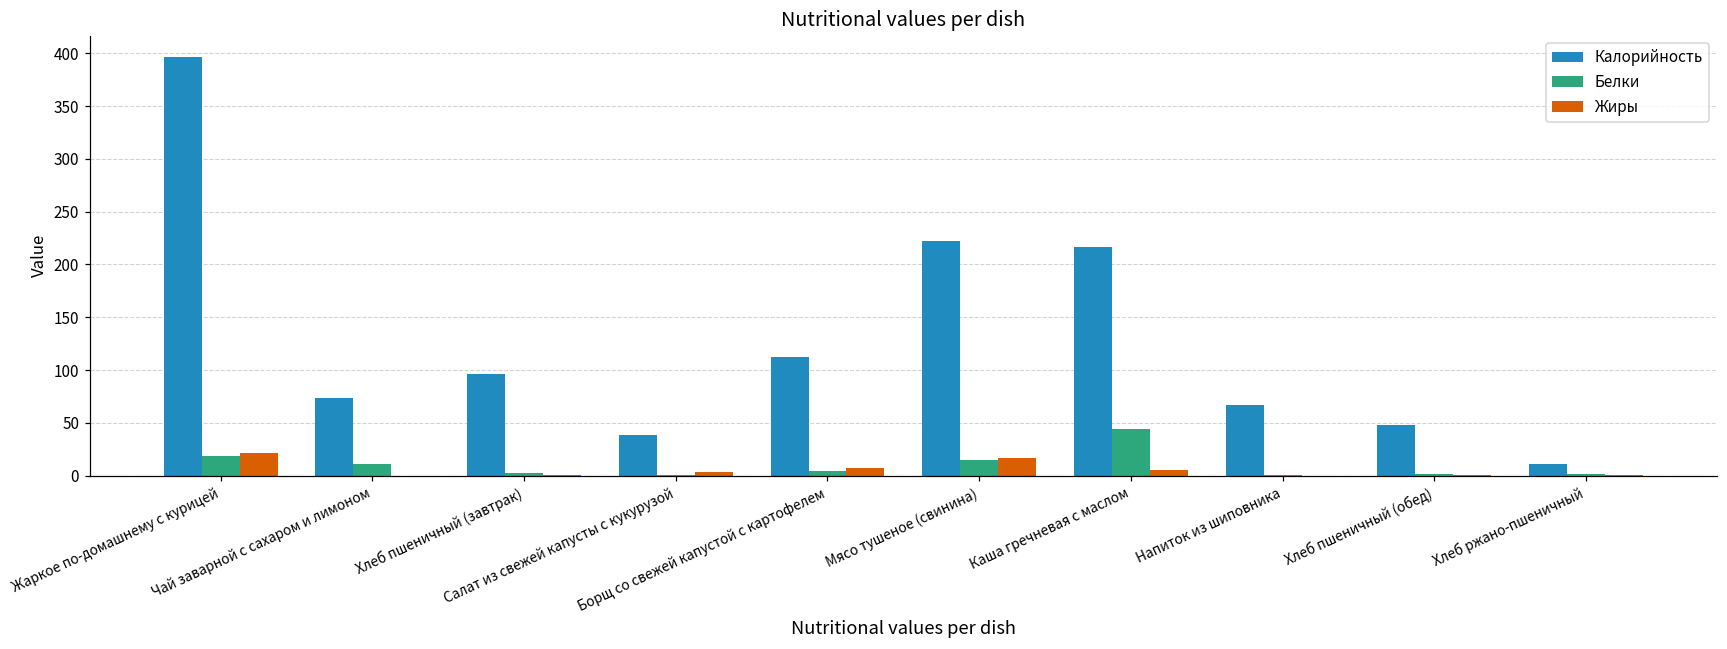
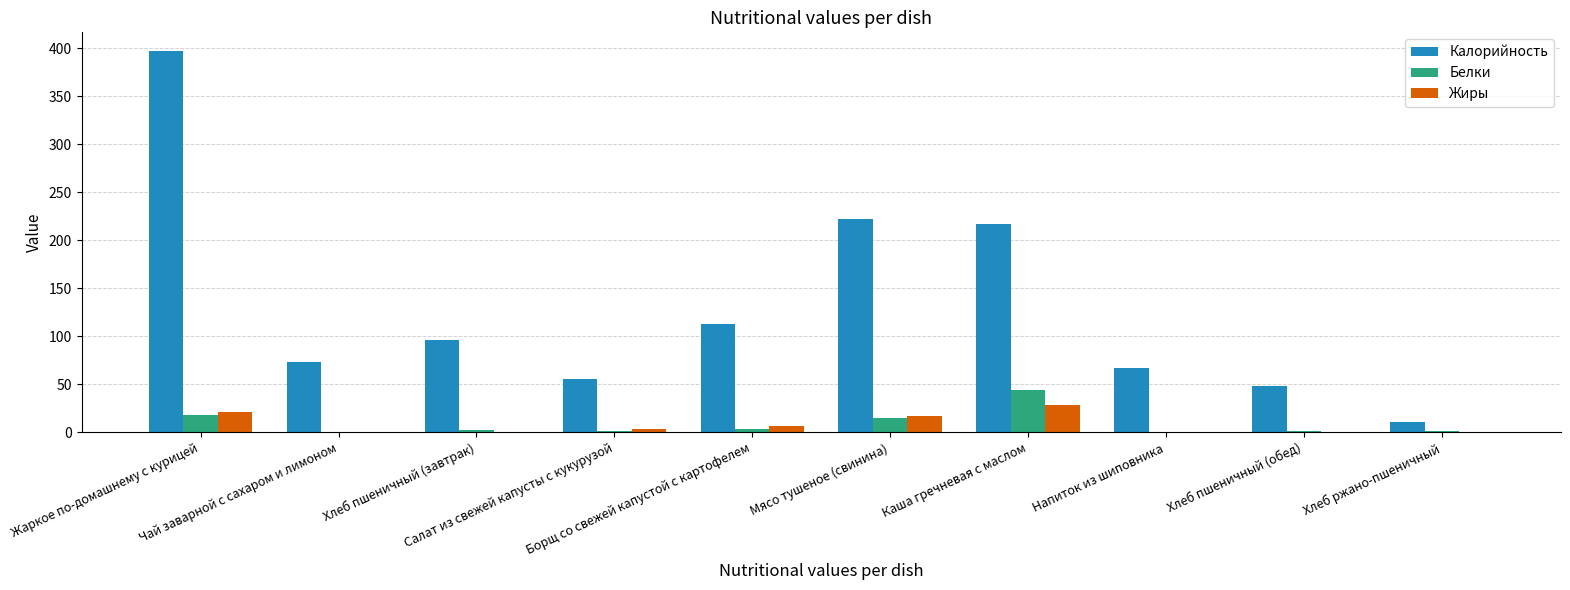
  {
    "Калорийность": {
      "Жаркое по-домашнему с курицей": 400,
      "Чай заварной с сахаром и лимоном": 70,
      "Хлеб пшеничный (завтрак)": 100,
-     "Салат из свежей капусты с кукурузой": 40,
+     "Салат из свежей капусты с кукурузой": 60,
      "Борщ со свежей капустой с картофелем": 110,
      "Мясо тушеное (свинина)": 220,
      "Каша гречневая с маслом": 220,
      "Напиток из шиповника": 70,
      "Хлеб пшеничный (обед)": 50,
      "Хлеб ржано-пшеничный": 10
    },
    "Белки": {
      "Жаркое по-домашнему с курицей": 20,
-     "Чай заварной с сахаром и лимоном": 10,
+     "Чай заварной с сахаром и лимоном": 0,
      "Борщ со свежей капустой с картофелем": 0,
      "Мясо тушеное (свинина)": 10,
      "Каша гречневая с маслом": 40
    },
    "Жиры": {
      "Жаркое по-домашнему с курицей": 20,
      "Салат из свежей капусты с кукурузой": 0,
      "Борщ со свежей капустой с картофелем": 10,
      "Мясо тушеное (свинина)": 20,
-     "Каша гречневая с маслом": 10
+     "Каша гречневая с маслом": 30
    }
  }
